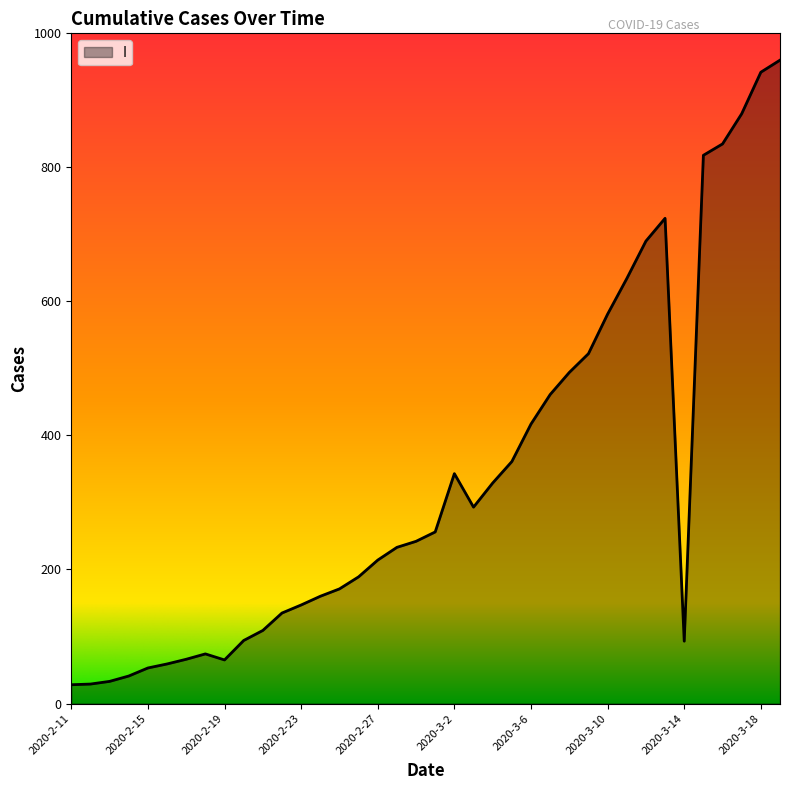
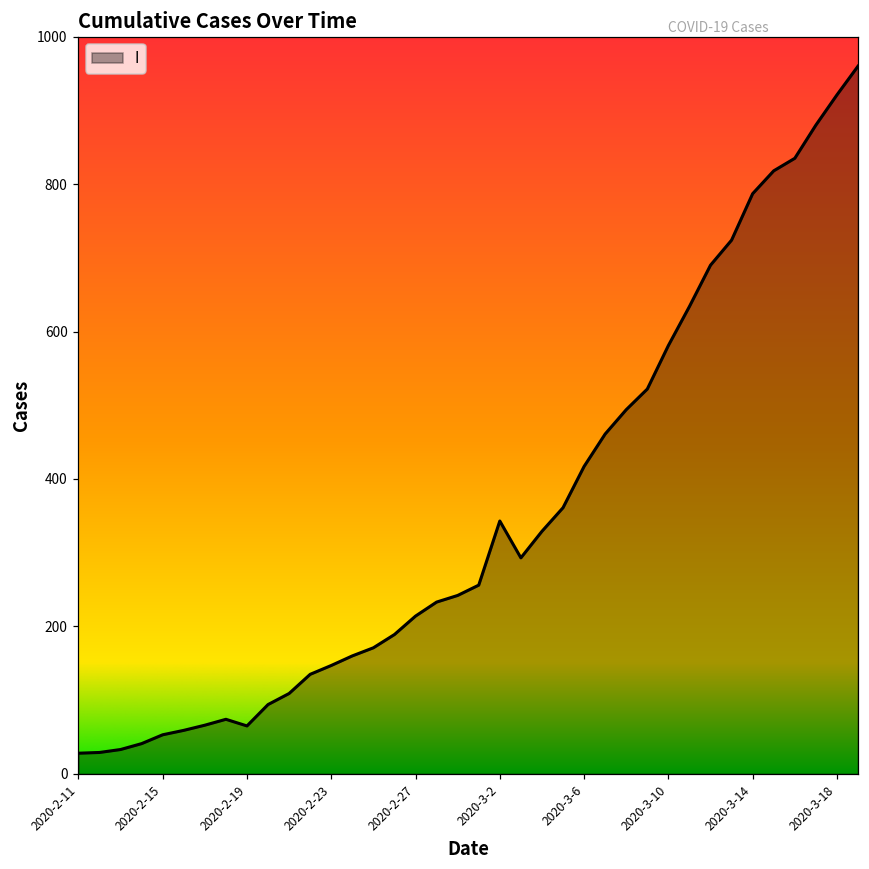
  {
    "2020-2-11": 30,
    "2020-2-15": 50,
    "2020-2-19": 70,
    "2020-2-23": 150,
    "2020-2-27": 210,
    "2020-3-2": 340,
    "2020-3-6": 420,
    "2020-3-10": 580,
-   "2020-3-14": 90,
-   "2020-3-18": 940
+   "2020-3-14": 790,
+   "2020-3-18": 920
  }
